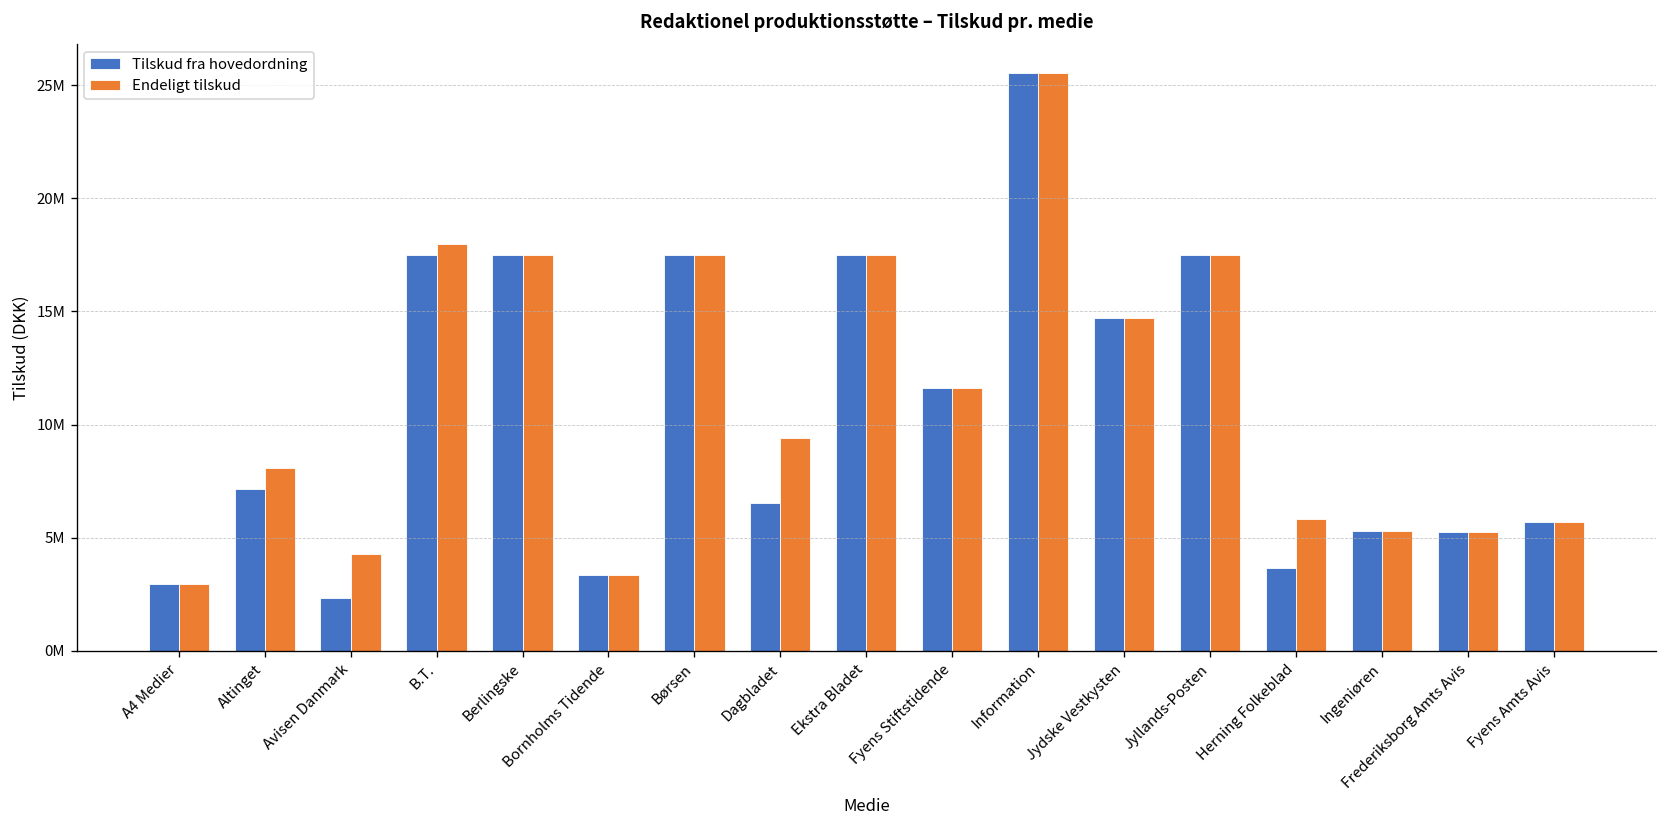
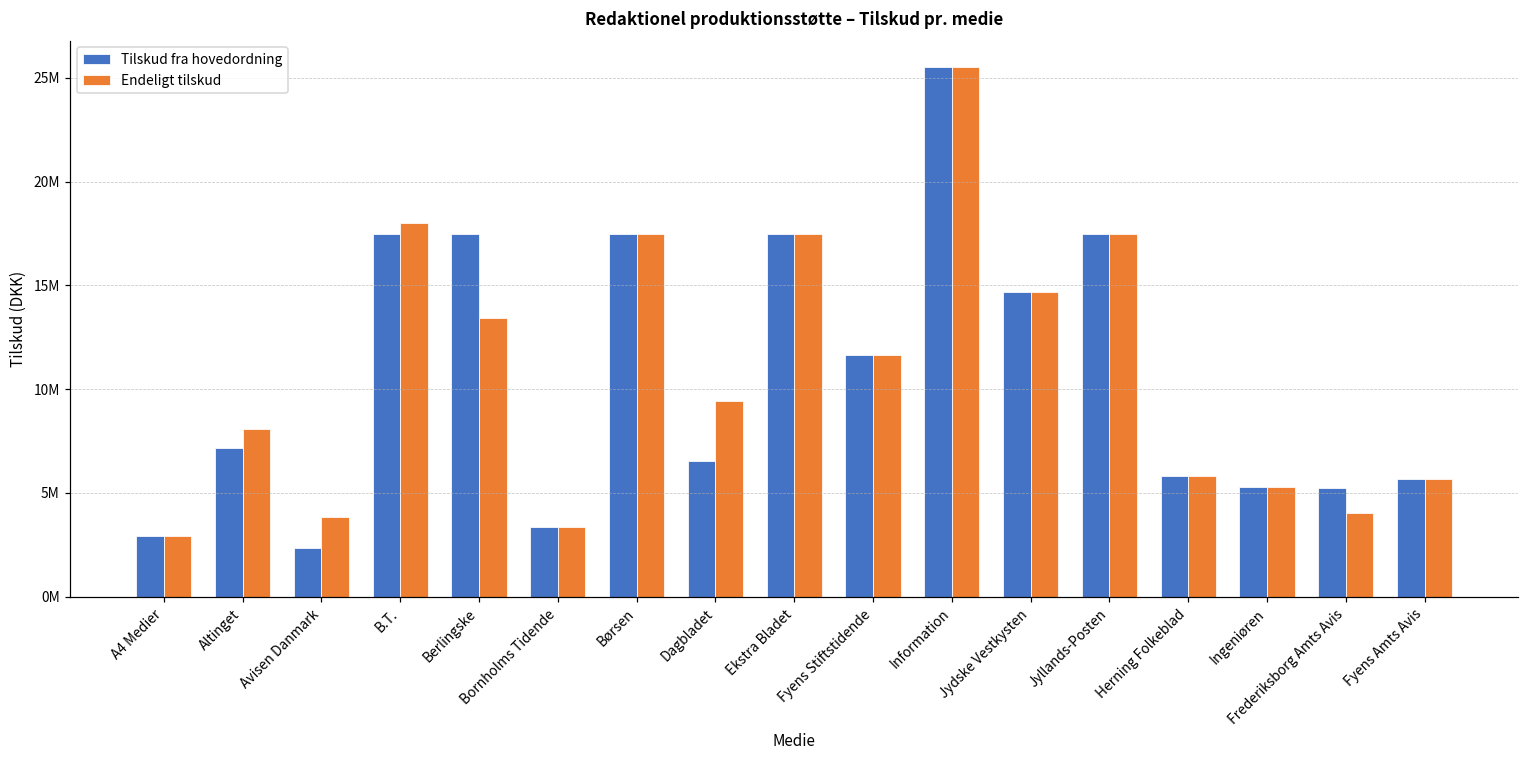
  {
    "Tilskud fra hovedordning": {
      "A4 Medier": 2900000,
      "Altinget": 7200000,
      "Avisen Danmark": 2400000,
      "B.T.": 17500000,
      "Berlingske": 17500000,
      "Bornholms Tidende": 3400000,
      "Børsen": 17500000,
      "Dagbladet": 6600000,
      "Ekstra Bladet": 17500000,
      "Fyens Stiftstidende": 11600000,
      "Information": 25500000,
      "Jydske Vestkysten": 14700000,
      "Jyllands-Posten": 17500000,
-     "Herning Folkeblad": 3600000,
+     "Herning Folkeblad": 5800000,
      "Ingeniøren": 5300000,
      "Frederiksborg Amts Avis": 5300000,
      "Fyens Amts Avis": 5700000
    },
    "Endeligt tilskud": {
      "A4 Medier": 2900000,
      "Altinget": 8100000,
-     "Avisen Danmark": 4300000,
+     "Avisen Danmark": 3800000,
      "B.T.": 18000000,
-     "Berlingske": 17500000,
+     "Berlingske": 13400000,
      "Bornholms Tidende": 3400000,
      "Børsen": 17500000,
      "Dagbladet": 9400000,
      "Ekstra Bladet": 17500000,
      "Fyens Stiftstidende": 11600000,
      "Information": 25500000,
      "Jydske Vestkysten": 14700000,
      "Jyllands-Posten": 17500000,
      "Herning Folkeblad": 5800000,
      "Ingeniøren": 5300000,
-     "Frederiksborg Amts Avis": 5300000,
+     "Frederiksborg Amts Avis": 4100000,
      "Fyens Amts Avis": 5700000
    }
  }
